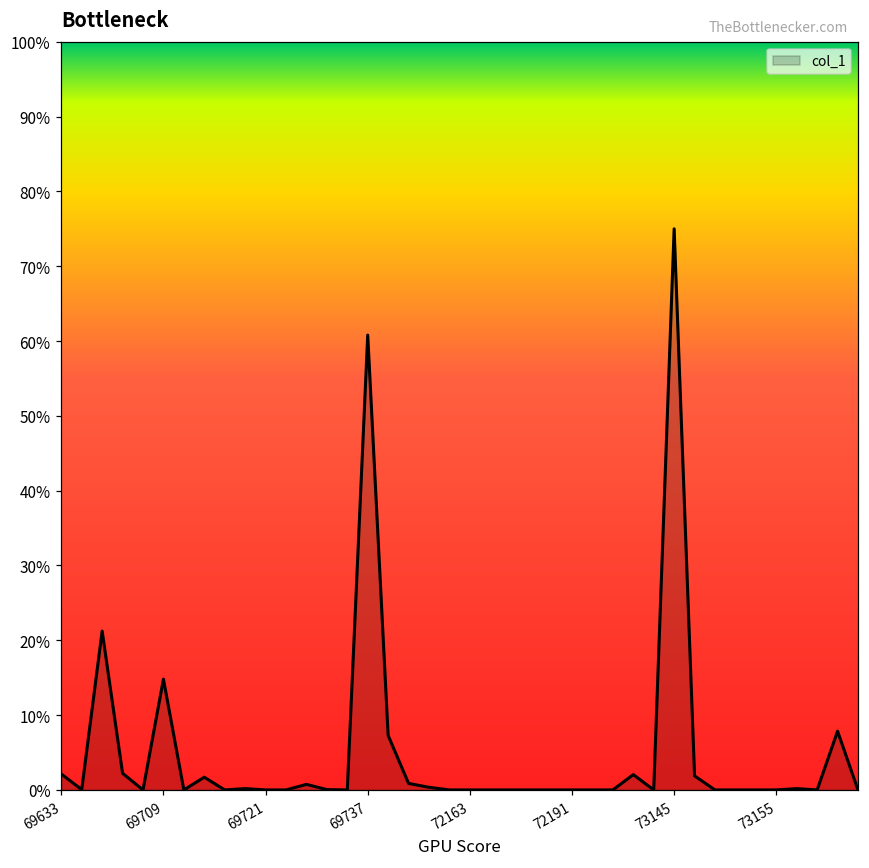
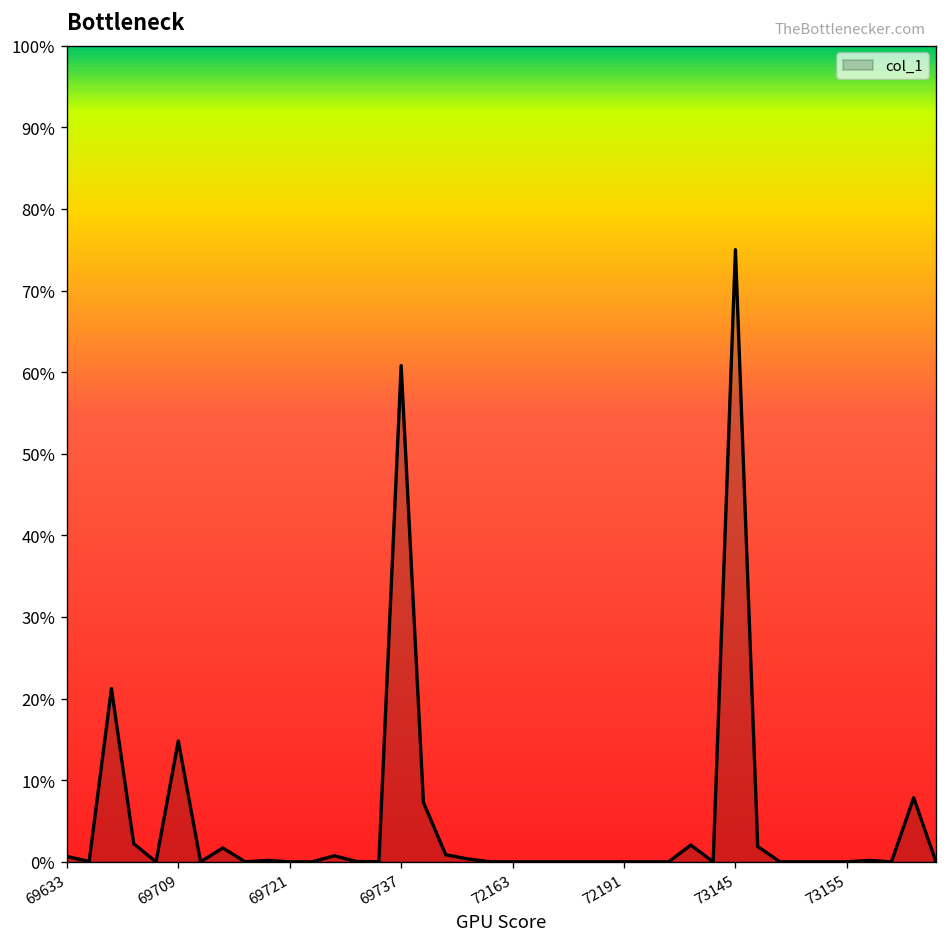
  {
-   "69633": "2%",
+   "69633": "1%",
    "69709": "15%",
    "69721": "0%",
    "69737": "61%",
    "72163": "0%",
    "72191": "0%",
    "73145": "75%",
    "73155": "0%"
  }
